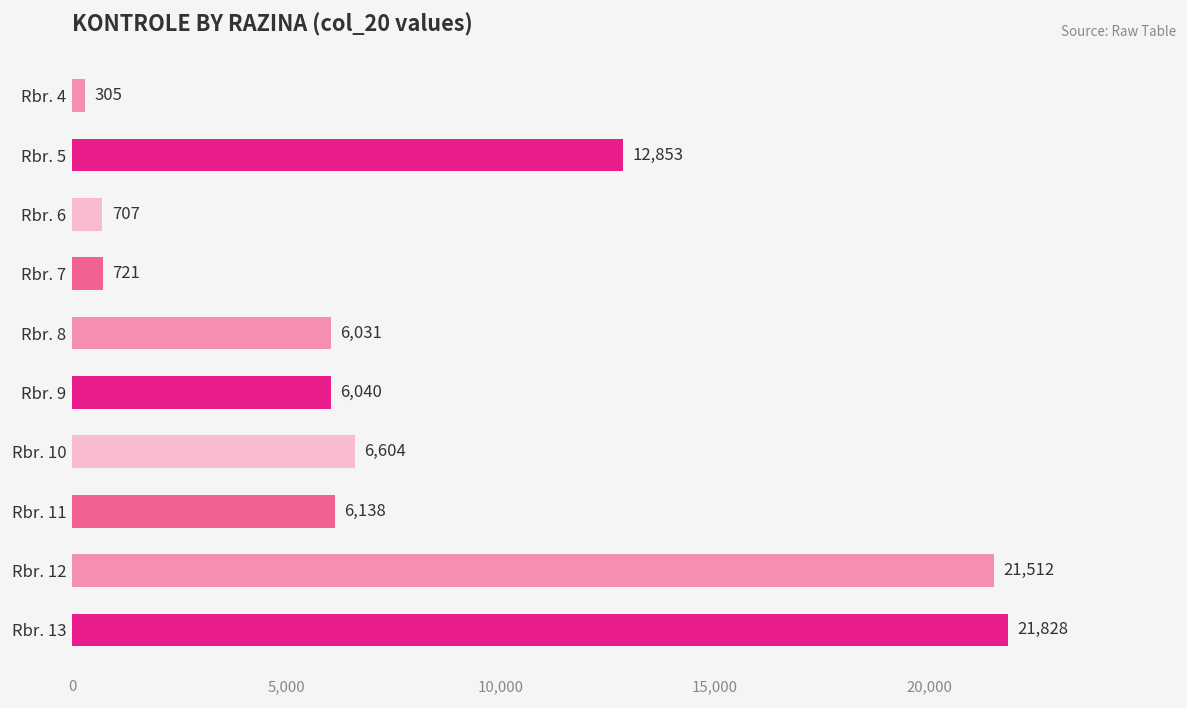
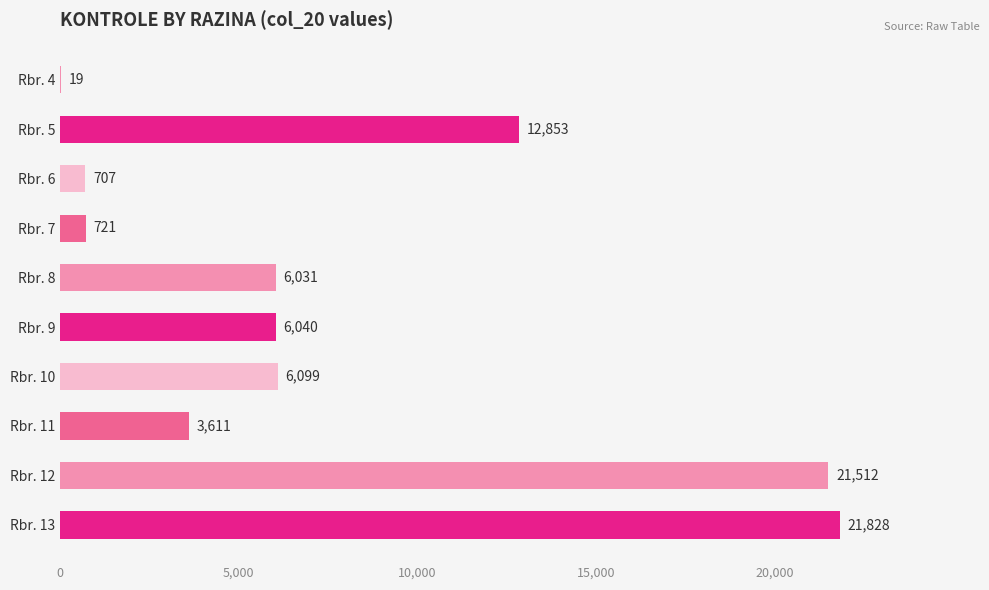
  {
-   "Rbr. 4": "305",
+   "Rbr. 4": "19",
    "Rbr. 5": "12,853",
    "Rbr. 6": "707",
    "Rbr. 7": "721",
    "Rbr. 8": "6,031",
    "Rbr. 9": "6,040",
-   "Rbr. 10": "6,604",
-   "Rbr. 11": "6,138",
+   "Rbr. 10": "6,099",
+   "Rbr. 11": "3,611",
    "Rbr. 12": "21,512",
    "Rbr. 13": "21,828"
  }
